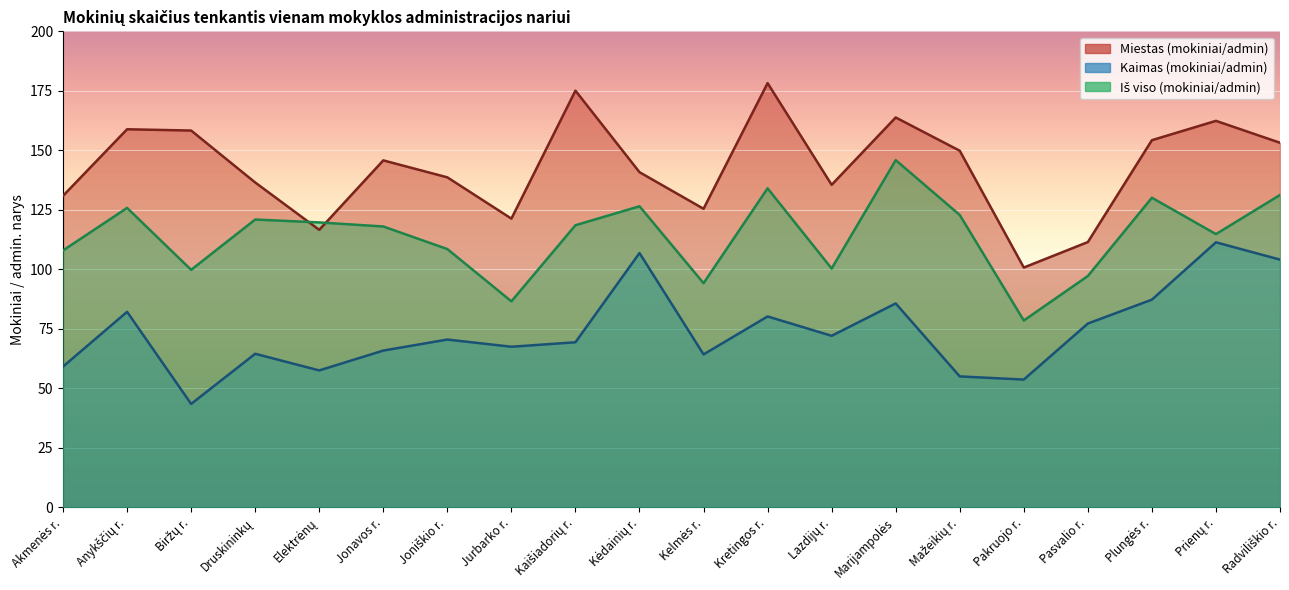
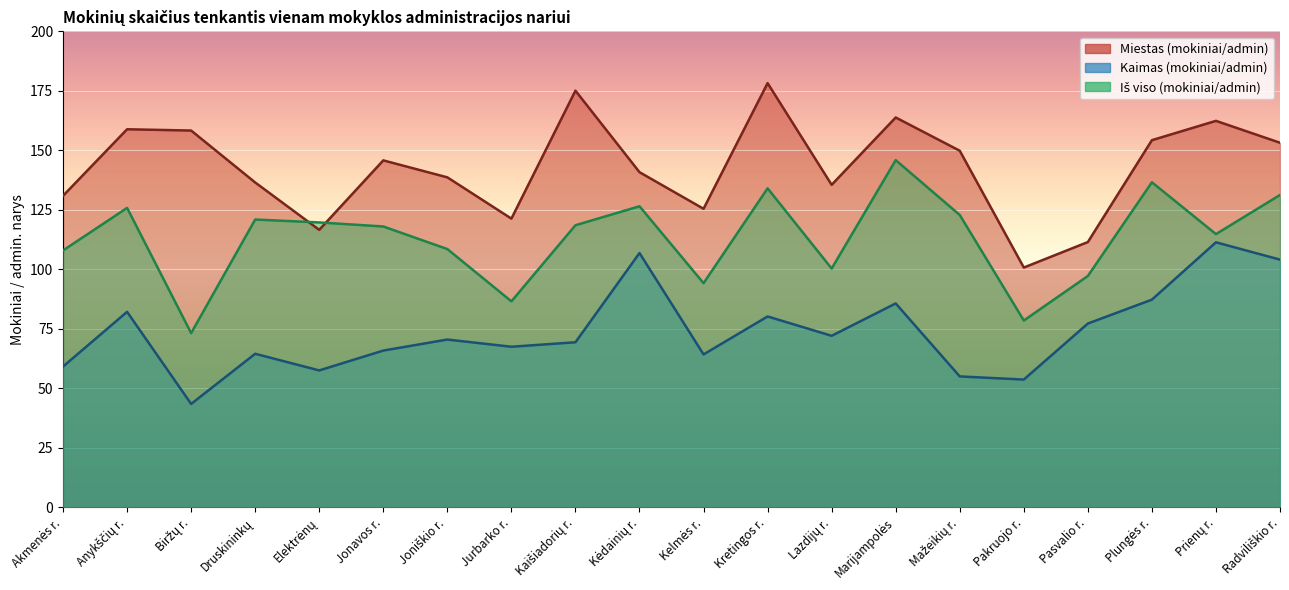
  {
    "Miestas (mokiniai/admin)": {
      "Akmenės r.": 131,
      "Anykščių r.": 159,
      "Biržų r.": 158,
      "Druskininkų": 136,
      "Elektrėnų": 117,
      "Jonavos r.": 146,
      "Joniškio r.": 139,
      "Jurbarko r.": 121,
      "Kaišiadorių r.": 175,
      "Kėdainių r.": 141,
      "Kelmės r.": 125,
      "Kretingos r.": 178,
      "Lazdijų r.": 136,
      "Marijampolės": 164,
      "Mažeikių r.": 150,
      "Pakruojo r.": 101,
      "Pasvalio r.": 111,
      "Plungės r.": 154,
      "Prienų r.": 162,
      "Radviliškio r.": 153
    },
    "Kaimas (mokiniai/admin)": {
      "Akmenės r.": 59,
      "Anykščių r.": 82,
      "Biržų r.": 43,
      "Druskininkų": 65,
      "Elektrėnų": 58,
      "Jonavos r.": 66,
      "Joniškio r.": 70,
      "Jurbarko r.": 67,
      "Kaišiadorių r.": 69,
      "Kėdainių r.": 107,
      "Kelmės r.": 64,
      "Kretingos r.": 80,
      "Lazdijų r.": 72,
      "Marijampolės": 86,
      "Mažeikių r.": 55,
      "Pakruojo r.": 54,
      "Pasvalio r.": 77,
      "Plungės r.": 87,
      "Prienų r.": 111,
      "Radviliškio r.": 104
    },
    "Iš viso (mokiniai/admin)": {
      "Akmenės r.": 108,
      "Anykščių r.": 126,
-     "Biržų r.": 100,
+     "Biržų r.": 73,
      "Druskininkų": 121,
      "Elektrėnų": 120,
      "Jonavos r.": 118,
      "Joniškio r.": 109,
      "Jurbarko r.": 87,
      "Kaišiadorių r.": 119,
      "Kėdainių r.": 126,
      "Kelmės r.": 94,
      "Kretingos r.": 134,
      "Lazdijų r.": 100,
      "Marijampolės": 146,
      "Mažeikių r.": 123,
      "Pakruojo r.": 78,
      "Pasvalio r.": 97,
-     "Plungės r.": 130,
+     "Plungės r.": 137,
      "Prienų r.": 115,
      "Radviliškio r.": 131
    }
  }
